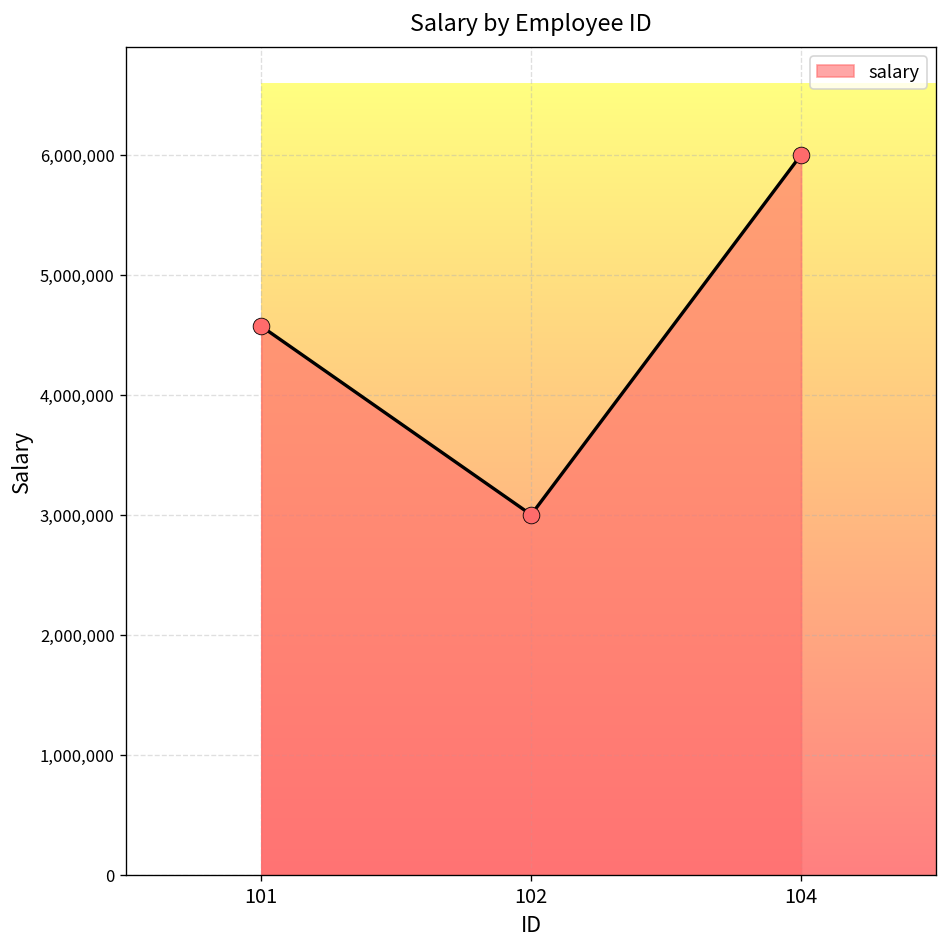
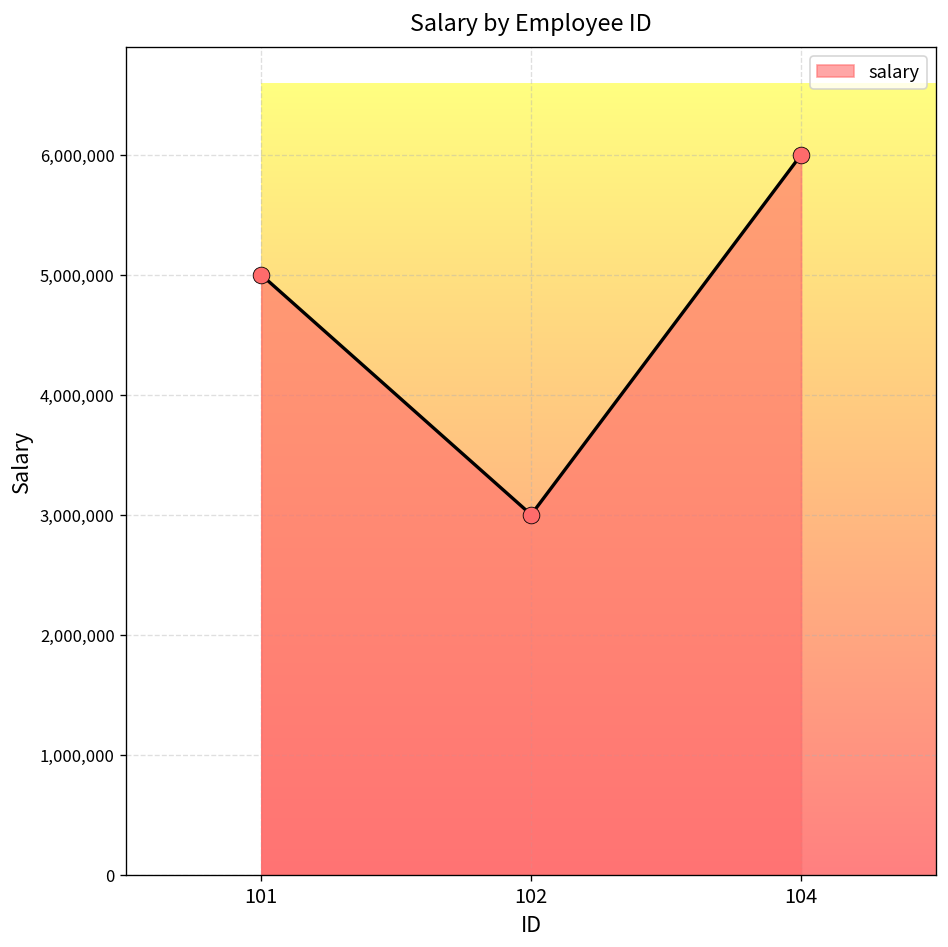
  {
-   "101": "4,600,000",
+   "101": "5,000,000",
    "102": "3,000,000",
    "104": "6,000,000"
  }
